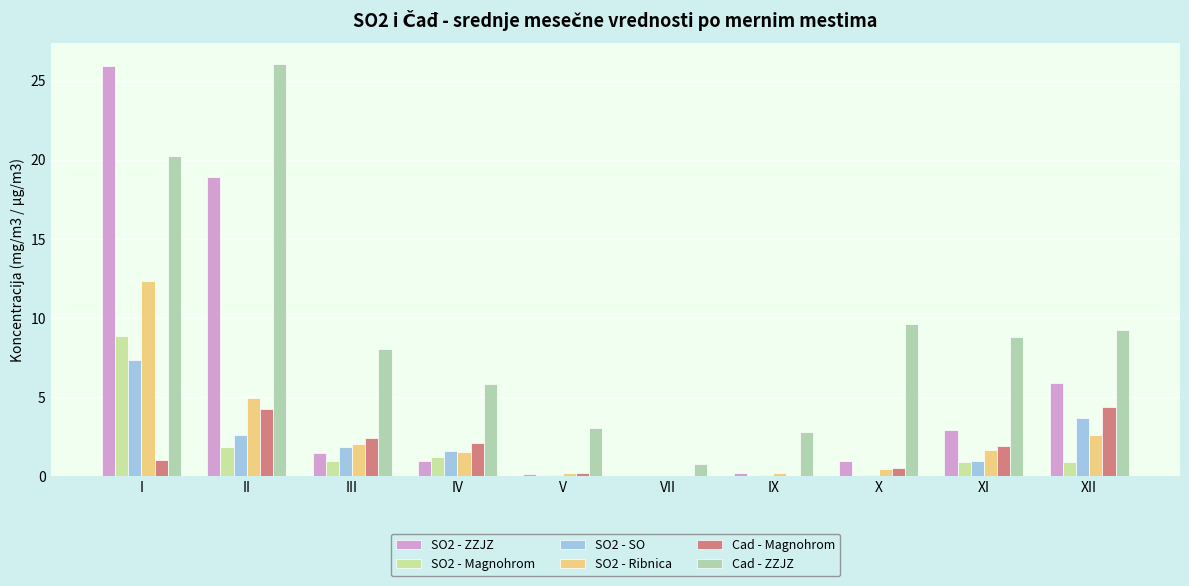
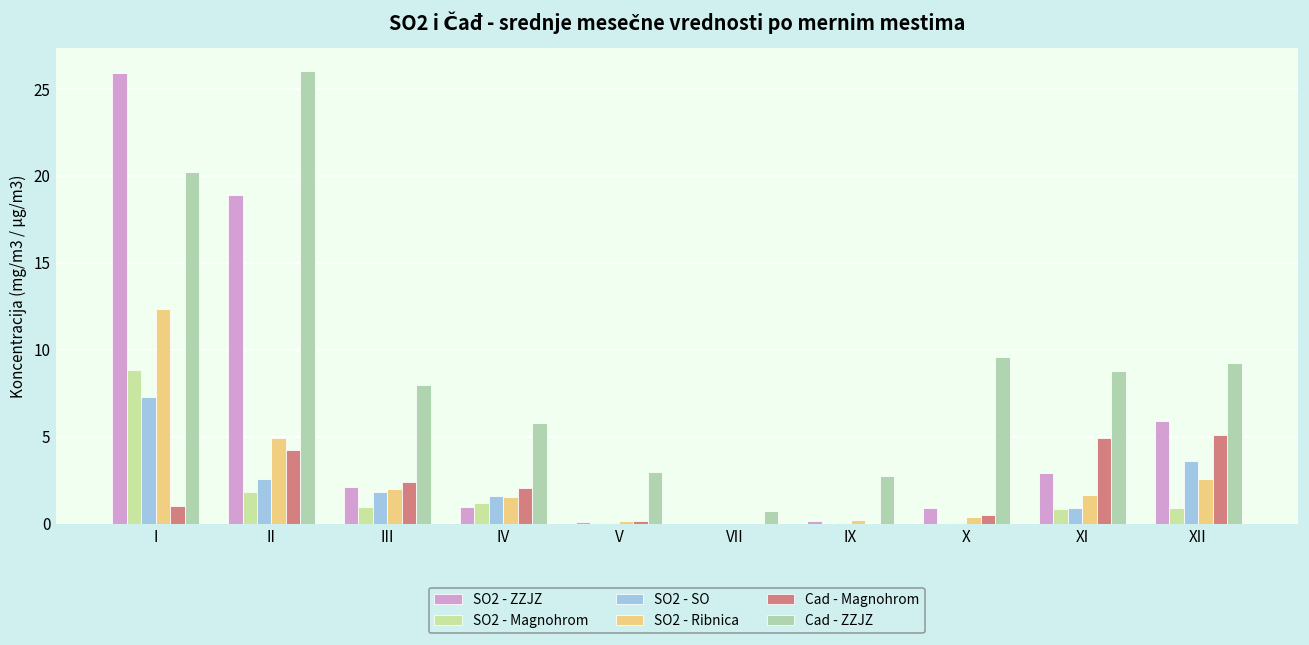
  {
    "SO2 - ZZJZ": {
      "I": 25.9,
      "II": 18.9,
-     "III": 1.4,
+     "III": 2.1,
      "IV": 0.9,
      "VII": 0.0,
      "X": 0.9,
      "XI": 2.9,
      "XII": 5.9
    },
    "Cad - Magnohrom": {
      "I": 1.0,
      "II": 4.2,
      "III": 2.4,
      "IV": 2.1,
      "V": 0.2,
      "VII": 0.0,
      "IX": 0.0,
      "X": 0.5,
-     "XI": 1.9,
-     "XII": 4.3
+     "XI": 4.9,
+     "XII": 5.1
    }
  }
